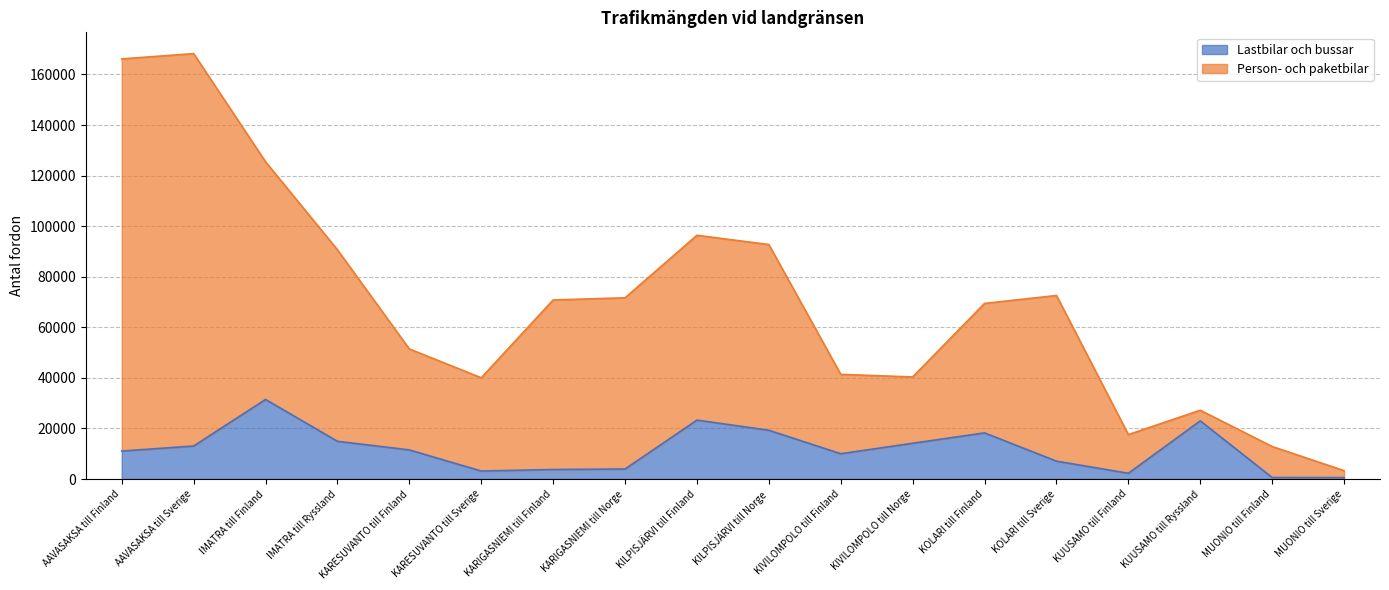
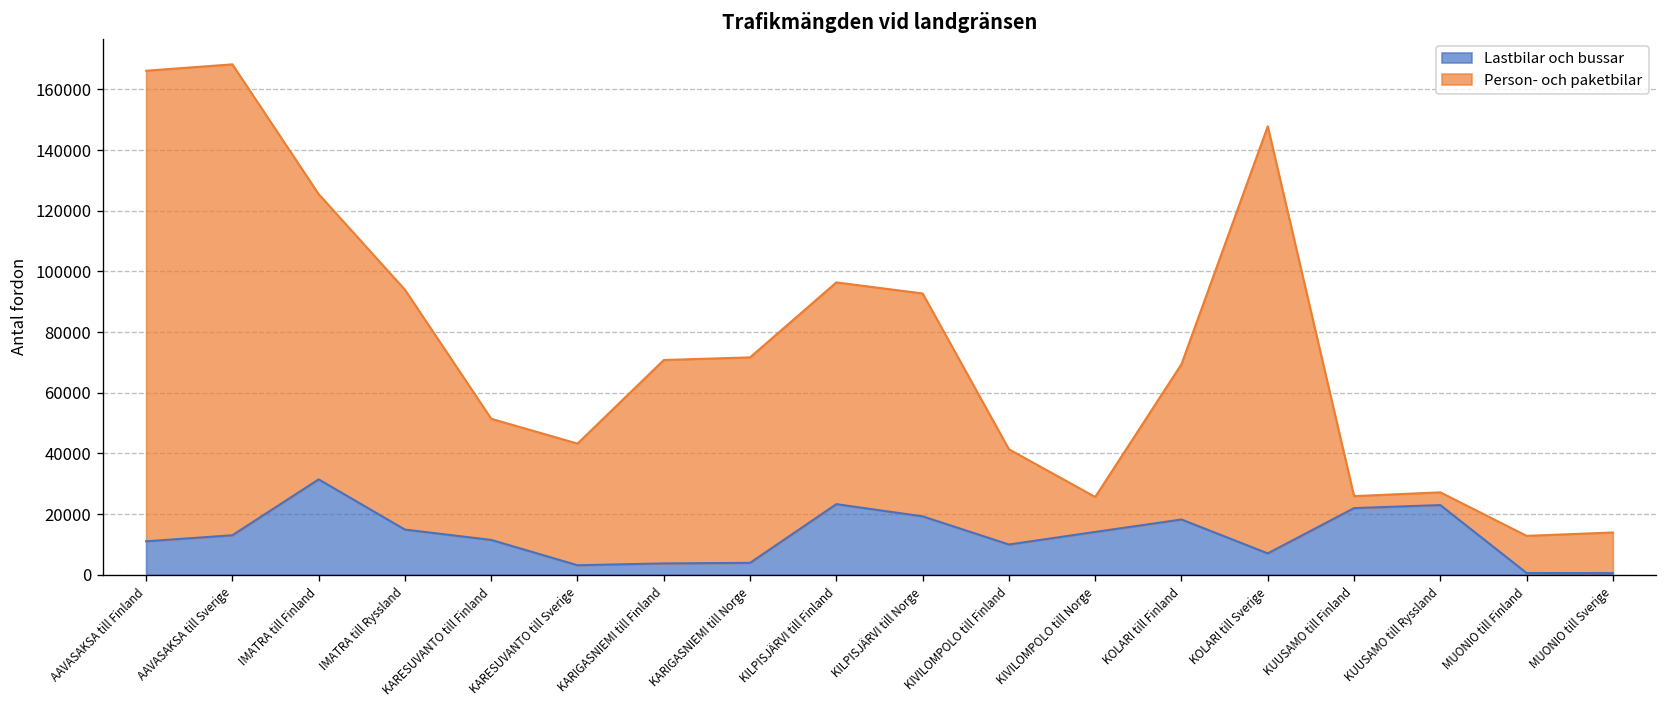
  {
    "Lastbilar och bussar": {
      "AAVASAKSA till Finland": 11000,
      "AAVASAKSA till Sverige": 13000,
      "IMATRA till Finland": 31000,
      "IMATRA till Ryssland": 15000,
      "KARESUVANTO till Finland": 12000,
      "KARESUVANTO till Sverige": 3000,
      "KARIGASNIEMI till Finland": 4000,
      "KARIGASNIEMI till Norge": 4000,
      "KILPISJÄRVI till Finland": 23000,
      "KILPISJÄRVI till Norge": 19000,
      "KIVILOMPOLO till Finland": 10000,
      "KIVILOMPOLO till Norge": 14000,
      "KOLARI till Finland": 18000,
      "KOLARI till Sverige": 7000,
-     "KUUSAMO till Finland": 2000,
+     "KUUSAMO till Finland": 22000,
      "KUUSAMO till Ryssland": 23000,
      "MUONIO till Finland": 1000,
      "MUONIO till Sverige": 1000
    },
    "Person- och paketbilar": {
      "AAVASAKSA till Finland": 155000,
      "AAVASAKSA till Sverige": 155000,
      "IMATRA till Finland": 94000,
-     "IMATRA till Ryssland": 76000,
+     "IMATRA till Ryssland": 79000,
      "KARESUVANTO till Finland": 40000,
-     "KARESUVANTO till Sverige": 37000,
+     "KARESUVANTO till Sverige": 40000,
      "KARIGASNIEMI till Finland": 67000,
      "KARIGASNIEMI till Norge": 68000,
      "KILPISJÄRVI till Finland": 73000,
      "KILPISJÄRVI till Norge": 73000,
      "KIVILOMPOLO till Finland": 31000,
-     "KIVILOMPOLO till Norge": 26000,
+     "KIVILOMPOLO till Norge": 12000,
      "KOLARI till Finland": 51000,
-     "KOLARI till Sverige": 66000,
-     "KUUSAMO till Finland": 15000,
+     "KOLARI till Sverige": 141000,
+     "KUUSAMO till Finland": 4000,
      "KUUSAMO till Ryssland": 4000,
      "MUONIO till Finland": 12000,
-     "MUONIO till Sverige": 3000
+     "MUONIO till Sverige": 13000
    }
  }
